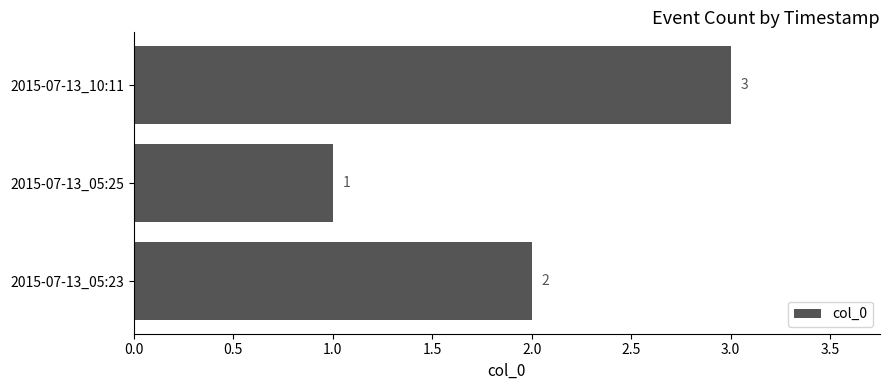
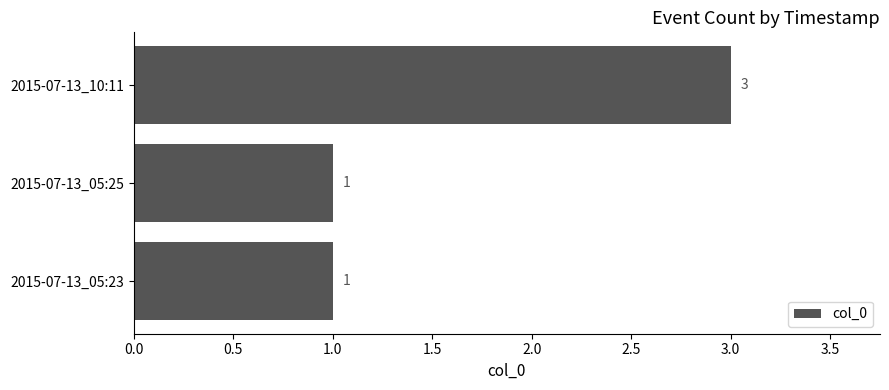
  {
    "2015-07-13_10:11": 3,
    "2015-07-13_05:25": 1,
-   "2015-07-13_05:23": 2
+   "2015-07-13_05:23": 1
  }
